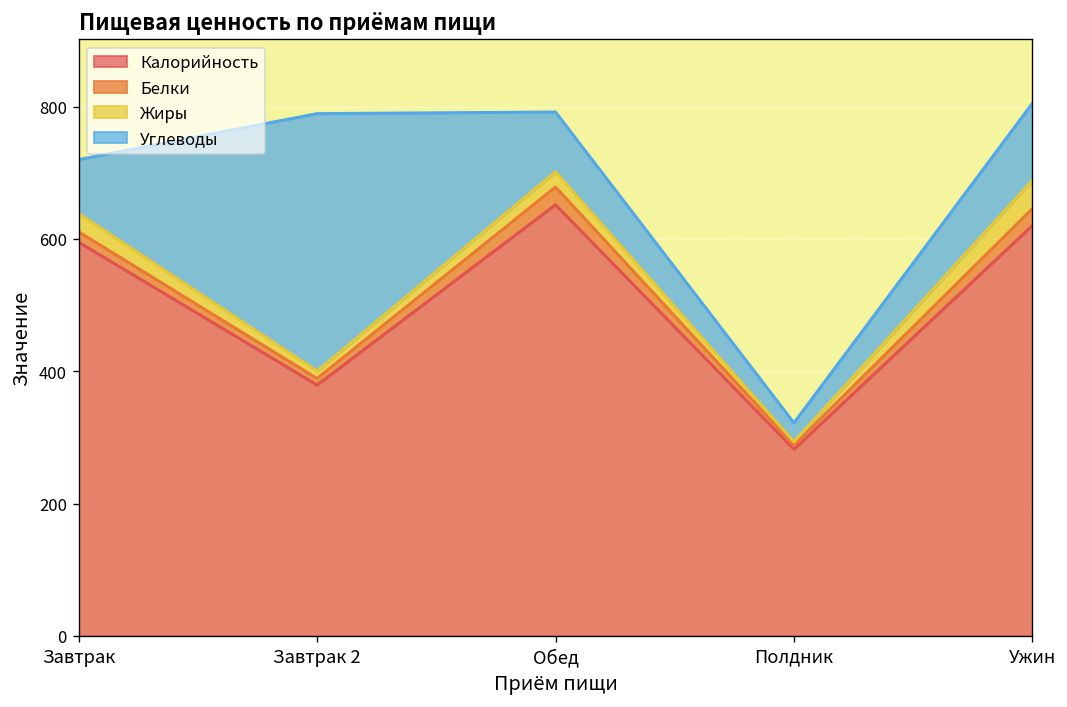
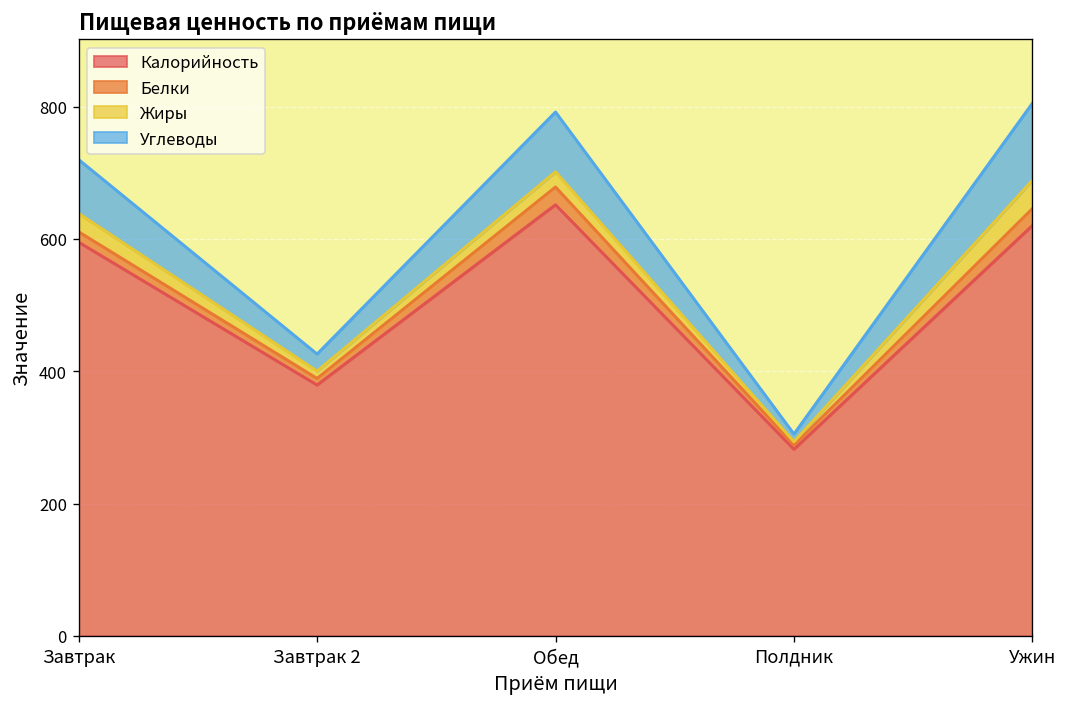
  {
    "Жиры": {
      "Завтрак": 30,
      "Завтрак 2": 10,
      "Обед": 20,
      "Полдник": 10,
      "Ужин": 40
    },
    "Углеводы": {
      "Завтрак": 80,
-     "Завтрак 2": 390,
+     "Завтрак 2": 30,
      "Обед": 90,
-     "Полдник": 30,
+     "Полдник": 10,
      "Ужин": 120
    }
  }
